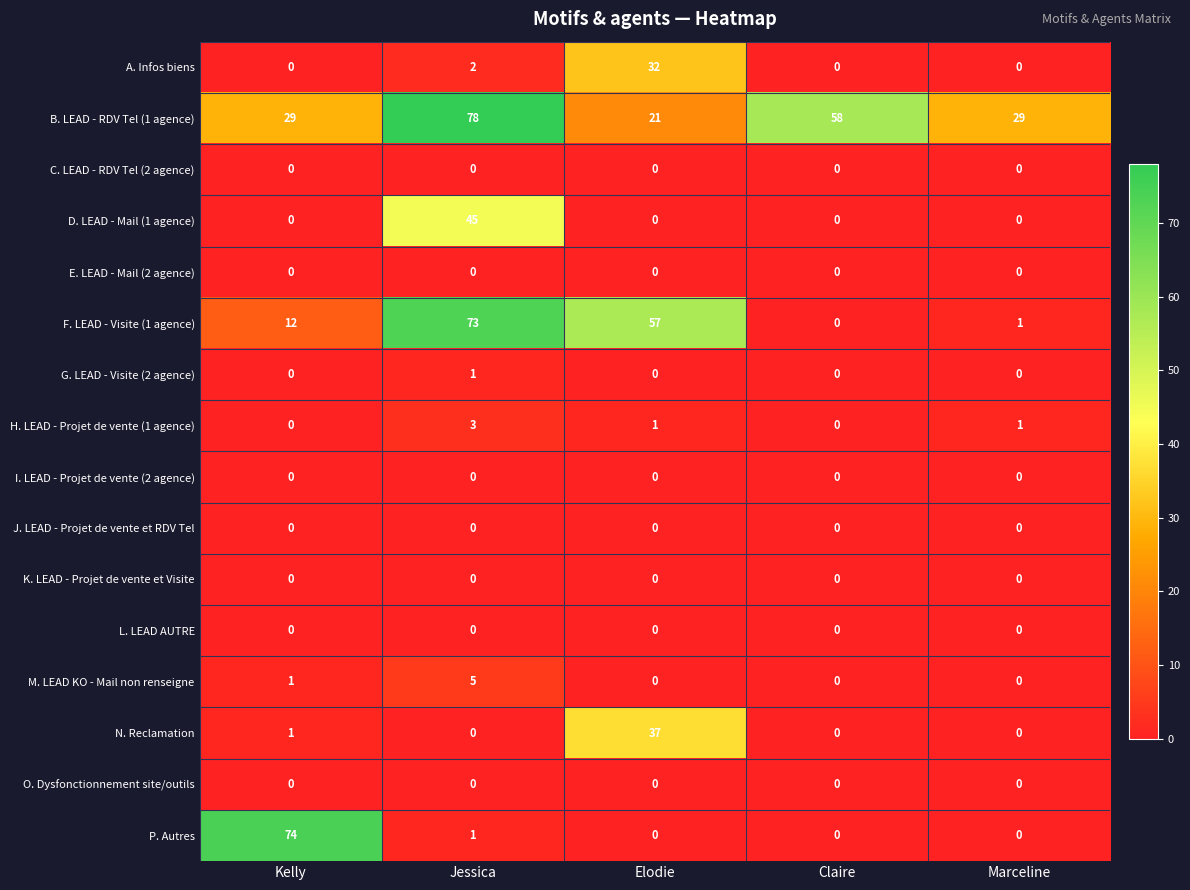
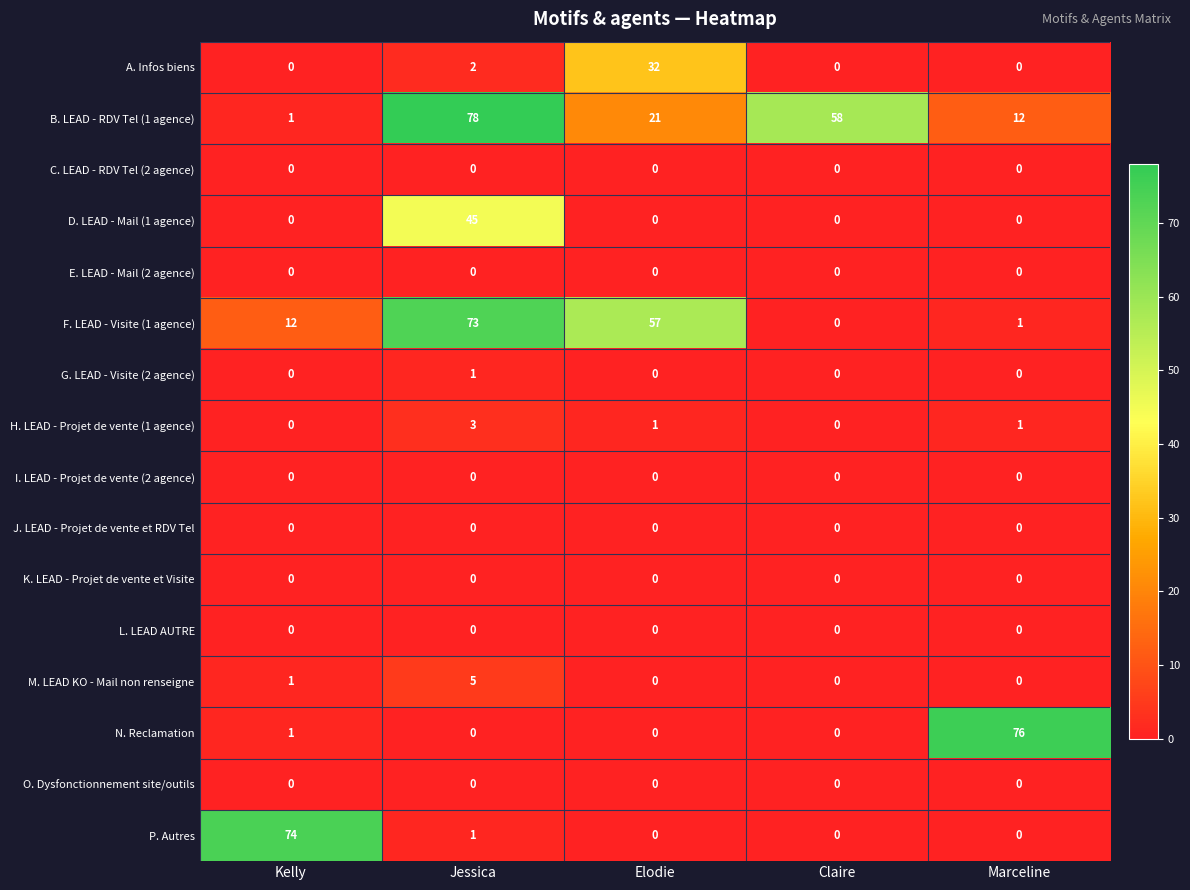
  {
    "A. Infos biens": {
      "Kelly": 0,
      "Jessica": 2,
      "Elodie": 32,
      "Claire": 0,
      "Marceline": 0
    },
    "B. LEAD - RDV Tel (1 agence)": {
-     "Kelly": 29,
+     "Kelly": 1,
      "Jessica": 78,
      "Elodie": 21,
      "Claire": 58,
-     "Marceline": 29
+     "Marceline": 12
    },
    "C. LEAD - RDV Tel (2 agence)": {
      "Kelly": 0,
      "Jessica": 0,
      "Elodie": 0,
      "Claire": 0,
      "Marceline": 0
    },
    "D. LEAD - Mail (1 agence)": {
      "Kelly": 0,
      "Jessica": 45,
      "Elodie": 0,
      "Claire": 0,
      "Marceline": 0
    },
    "E. LEAD - Mail (2 agence)": {
      "Kelly": 0,
      "Jessica": 0,
      "Elodie": 0,
      "Claire": 0,
      "Marceline": 0
    },
    "F. LEAD - Visite (1 agence)": {
      "Kelly": 12,
      "Jessica": 73,
      "Elodie": 57,
      "Claire": 0,
      "Marceline": 1
    },
    "G. LEAD - Visite (2 agence)": {
      "Kelly": 0,
      "Jessica": 1,
      "Elodie": 0,
      "Claire": 0,
      "Marceline": 0
    },
    "H. LEAD - Projet de vente (1 agence)": {
      "Kelly": 0,
      "Jessica": 3,
      "Elodie": 1,
      "Claire": 0,
      "Marceline": 1
    },
    "I. LEAD - Projet de vente (2 agence)": {
      "Kelly": 0,
      "Jessica": 0,
      "Elodie": 0,
      "Claire": 0,
      "Marceline": 0
    },
    "J. LEAD - Projet de vente et RDV Tel": {
      "Kelly": 0,
      "Jessica": 0,
      "Elodie": 0,
      "Claire": 0,
      "Marceline": 0
    },
    "K. LEAD - Projet de vente et Visite": {
      "Kelly": 0,
      "Jessica": 0,
      "Elodie": 0,
      "Claire": 0,
      "Marceline": 0
    },
    "L. LEAD AUTRE": {
      "Kelly": 0,
      "Jessica": 0,
      "Elodie": 0,
      "Claire": 0,
      "Marceline": 0
    },
    "M. LEAD KO - Mail non renseigne": {
      "Kelly": 1,
      "Jessica": 5,
      "Elodie": 0,
      "Claire": 0,
      "Marceline": 0
    },
    "N. Reclamation": {
      "Kelly": 1,
      "Jessica": 0,
-     "Elodie": 37,
+     "Elodie": 0,
      "Claire": 0,
-     "Marceline": 0
+     "Marceline": 76
    },
    "O. Dysfonctionnement site/outils": {
      "Kelly": 0,
      "Jessica": 0,
      "Elodie": 0,
      "Claire": 0,
      "Marceline": 0
    },
    "P. Autres": {
      "Kelly": 74,
      "Jessica": 1,
      "Elodie": 0,
      "Claire": 0,
      "Marceline": 0
    }
  }
